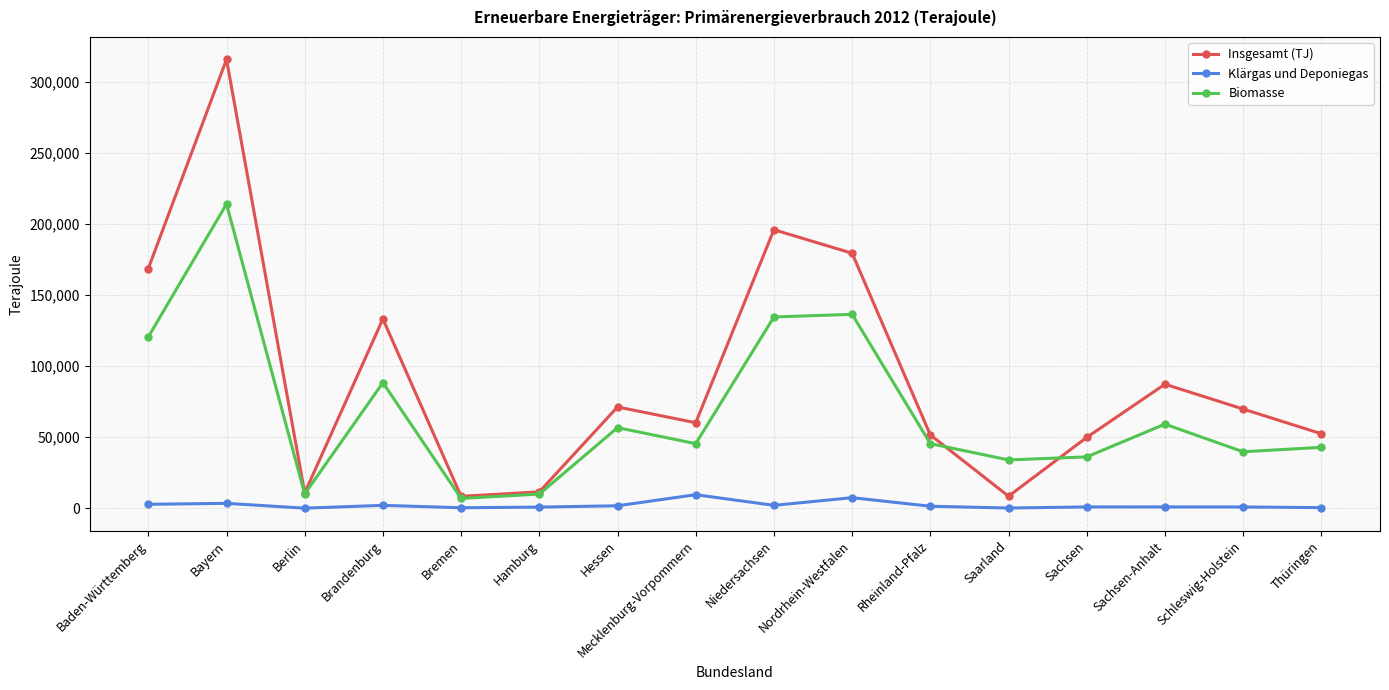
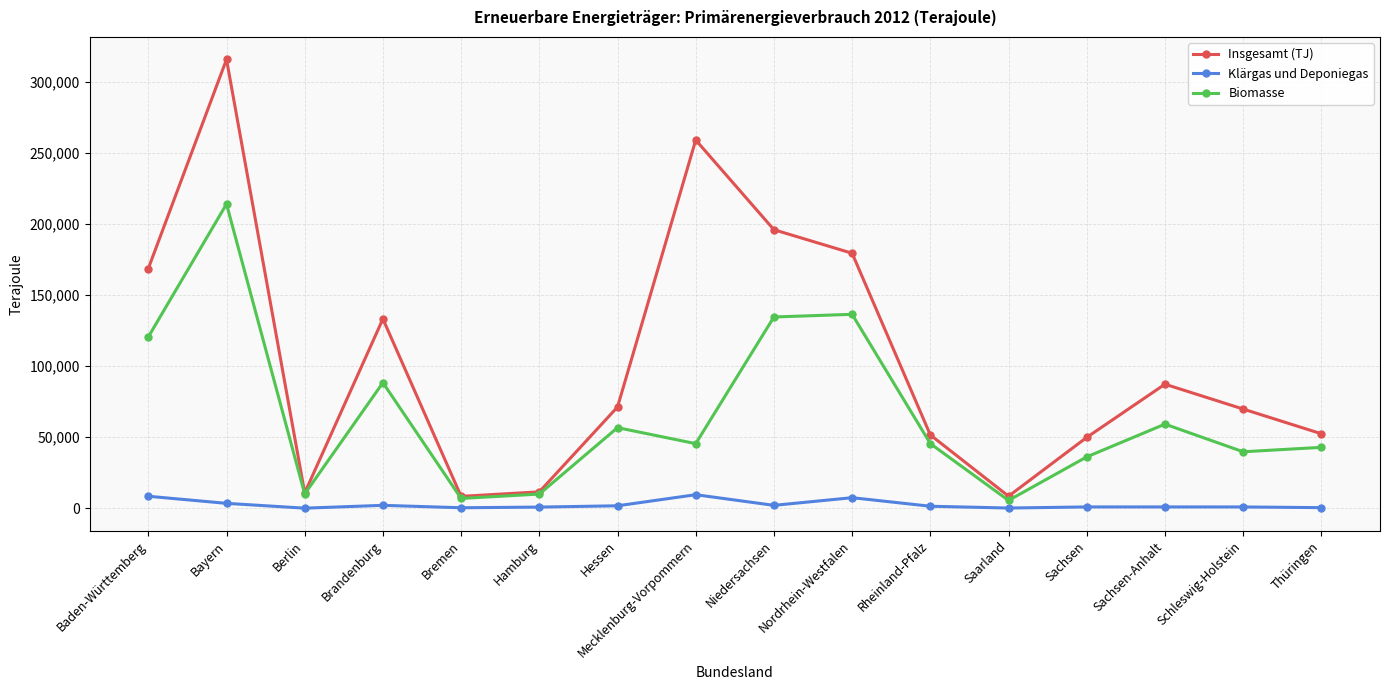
  {
    "Insgesamt (TJ)": {
      "Baden-Württemberg": "169,000",
      "Bayern": "316,000",
      "Brandenburg": "133,000",
      "Hessen": "71,000",
-     "Mecklenburg-Vorpommern": "60,000",
+     "Mecklenburg-Vorpommern": "259,000",
      "Niedersachsen": "196,000",
      "Nordrhein-Westfalen": "179,000",
      "Rheinland-Pfalz": "52,000",
      "Saarland": "8,000",
      "Sachsen": "50,000",
      "Sachsen-Anhalt": "87,000",
      "Schleswig-Holstein": "70,000",
      "Thüringen": "52,000"
    },
    "Klärgas und Deponiegas": {
-     "Baden-Württemberg": "3,000",
+     "Baden-Württemberg": "8,000",
      "Bayern": "3,000",
      "Berlin": "0",
      "Brandenburg": "2,000",
      "Bremen": "0",
      "Hamburg": "1,000",
      "Hessen": "2,000",
      "Mecklenburg-Vorpommern": "9,000",
      "Niedersachsen": "2,000",
      "Nordrhein-Westfalen": "7,000",
      "Rheinland-Pfalz": "1,000",
      "Saarland": "0",
      "Sachsen": "1,000",
      "Sachsen-Anhalt": "1,000",
      "Schleswig-Holstein": "1,000",
      "Thüringen": "0"
    },
    "Biomasse": {
      "Baden-Württemberg": "120,000",
      "Bayern": "214,000",
      "Brandenburg": "88,000",
      "Hessen": "57,000",
      "Mecklenburg-Vorpommern": "45,000",
      "Niedersachsen": "134,000",
      "Nordrhein-Westfalen": "136,000",
      "Rheinland-Pfalz": "45,000",
-     "Saarland": "34,000",
+     "Saarland": "5,000",
      "Sachsen": "36,000",
      "Sachsen-Anhalt": "59,000",
      "Schleswig-Holstein": "40,000",
      "Thüringen": "43,000"
    }
  }
